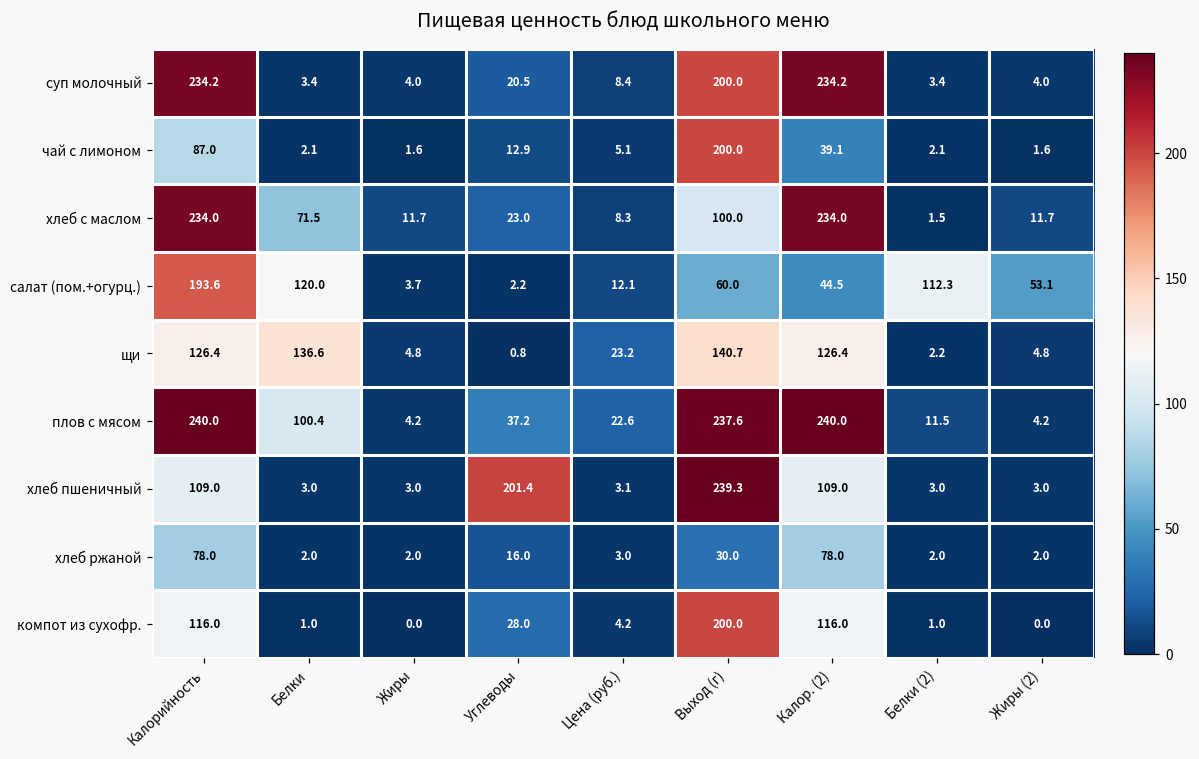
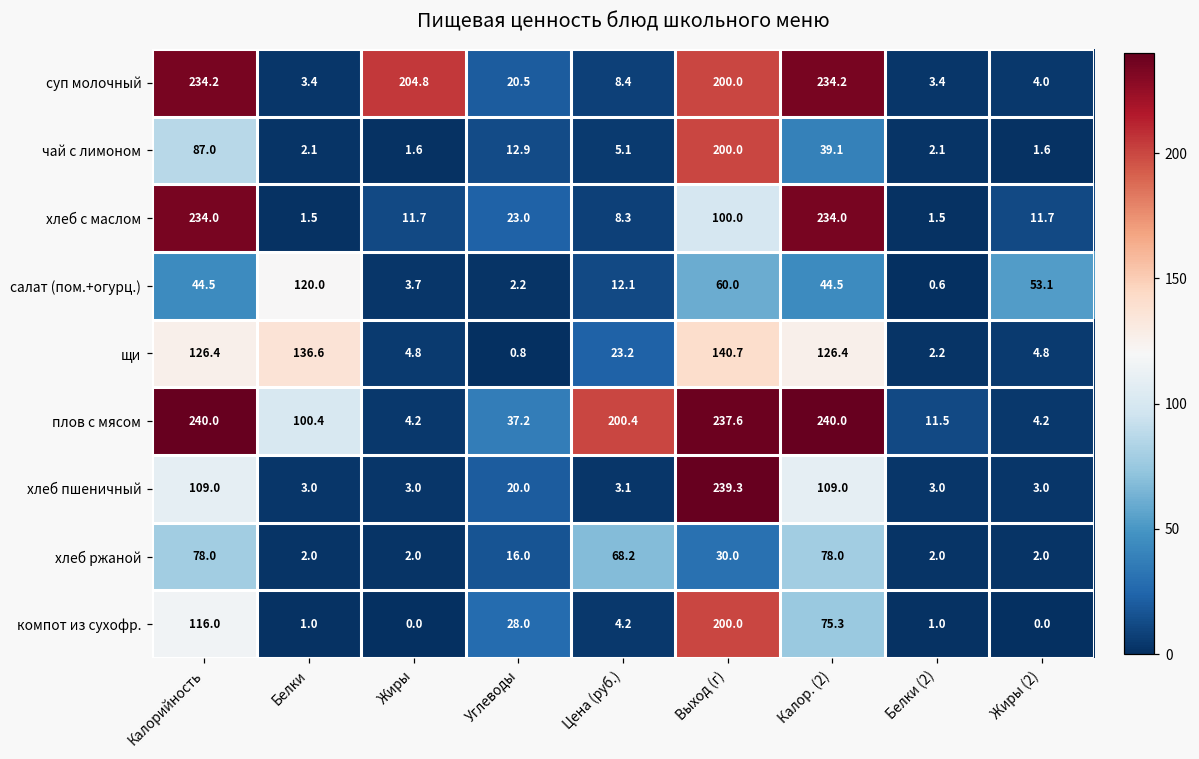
  {
    "суп молочный": {
      "Калорийность": 234.2,
      "Белки": 3.4,
-     "Жиры": 4.0,
+     "Жиры": 204.8,
      "Углеводы": 20.5,
      "Цена (руб.)": 8.4,
      "Выход (г)": 200.0,
      "Калор. (2)": 234.2,
      "Белки (2)": 3.4,
      "Жиры (2)": 4.0
    },
    "чай с лимоном": {
      "Калорийность": 87.0,
      "Белки": 2.1,
      "Жиры": 1.6,
      "Углеводы": 12.9,
      "Цена (руб.)": 5.1,
      "Выход (г)": 200.0,
      "Калор. (2)": 39.1,
      "Белки (2)": 2.1,
      "Жиры (2)": 1.6
    },
    "хлеб с маслом": {
      "Калорийность": 234.0,
-     "Белки": 71.5,
+     "Белки": 1.5,
      "Жиры": 11.7,
      "Углеводы": 23.0,
      "Цена (руб.)": 8.3,
      "Выход (г)": 100.0,
      "Калор. (2)": 234.0,
      "Белки (2)": 1.5,
      "Жиры (2)": 11.7
    },
    "салат (пом.+огурц.)": {
-     "Калорийность": 193.6,
+     "Калорийность": 44.5,
      "Белки": 120.0,
      "Жиры": 3.7,
      "Углеводы": 2.2,
      "Цена (руб.)": 12.1,
      "Выход (г)": 60.0,
      "Калор. (2)": 44.5,
-     "Белки (2)": 112.3,
+     "Белки (2)": 0.6,
      "Жиры (2)": 53.1
    },
    "щи": {
      "Калорийность": 126.4,
      "Белки": 136.6,
      "Жиры": 4.8,
      "Углеводы": 0.8,
      "Цена (руб.)": 23.2,
      "Выход (г)": 140.7,
      "Калор. (2)": 126.4,
      "Белки (2)": 2.2,
      "Жиры (2)": 4.8
    },
    "плов с мясом": {
      "Калорийность": 240.0,
      "Белки": 100.4,
      "Жиры": 4.2,
      "Углеводы": 37.2,
-     "Цена (руб.)": 22.6,
+     "Цена (руб.)": 200.4,
      "Выход (г)": 237.6,
      "Калор. (2)": 240.0,
      "Белки (2)": 11.5,
      "Жиры (2)": 4.2
    },
    "хлеб пшеничный": {
      "Калорийность": 109.0,
      "Белки": 3.0,
      "Жиры": 3.0,
-     "Углеводы": 201.4,
+     "Углеводы": 20.0,
      "Цена (руб.)": 3.1,
      "Выход (г)": 239.3,
      "Калор. (2)": 109.0,
      "Белки (2)": 3.0,
      "Жиры (2)": 3.0
    },
    "хлеб ржаной": {
      "Калорийность": 78.0,
      "Белки": 2.0,
      "Жиры": 2.0,
      "Углеводы": 16.0,
-     "Цена (руб.)": 3.0,
+     "Цена (руб.)": 68.2,
      "Выход (г)": 30.0,
      "Калор. (2)": 78.0,
      "Белки (2)": 2.0,
      "Жиры (2)": 2.0
    },
    "компот из сухофр.": {
      "Калорийность": 116.0,
      "Белки": 1.0,
      "Жиры": 0.0,
      "Углеводы": 28.0,
      "Цена (руб.)": 4.2,
      "Выход (г)": 200.0,
-     "Калор. (2)": 116.0,
+     "Калор. (2)": 75.3,
      "Белки (2)": 1.0,
      "Жиры (2)": 0.0
    }
  }
